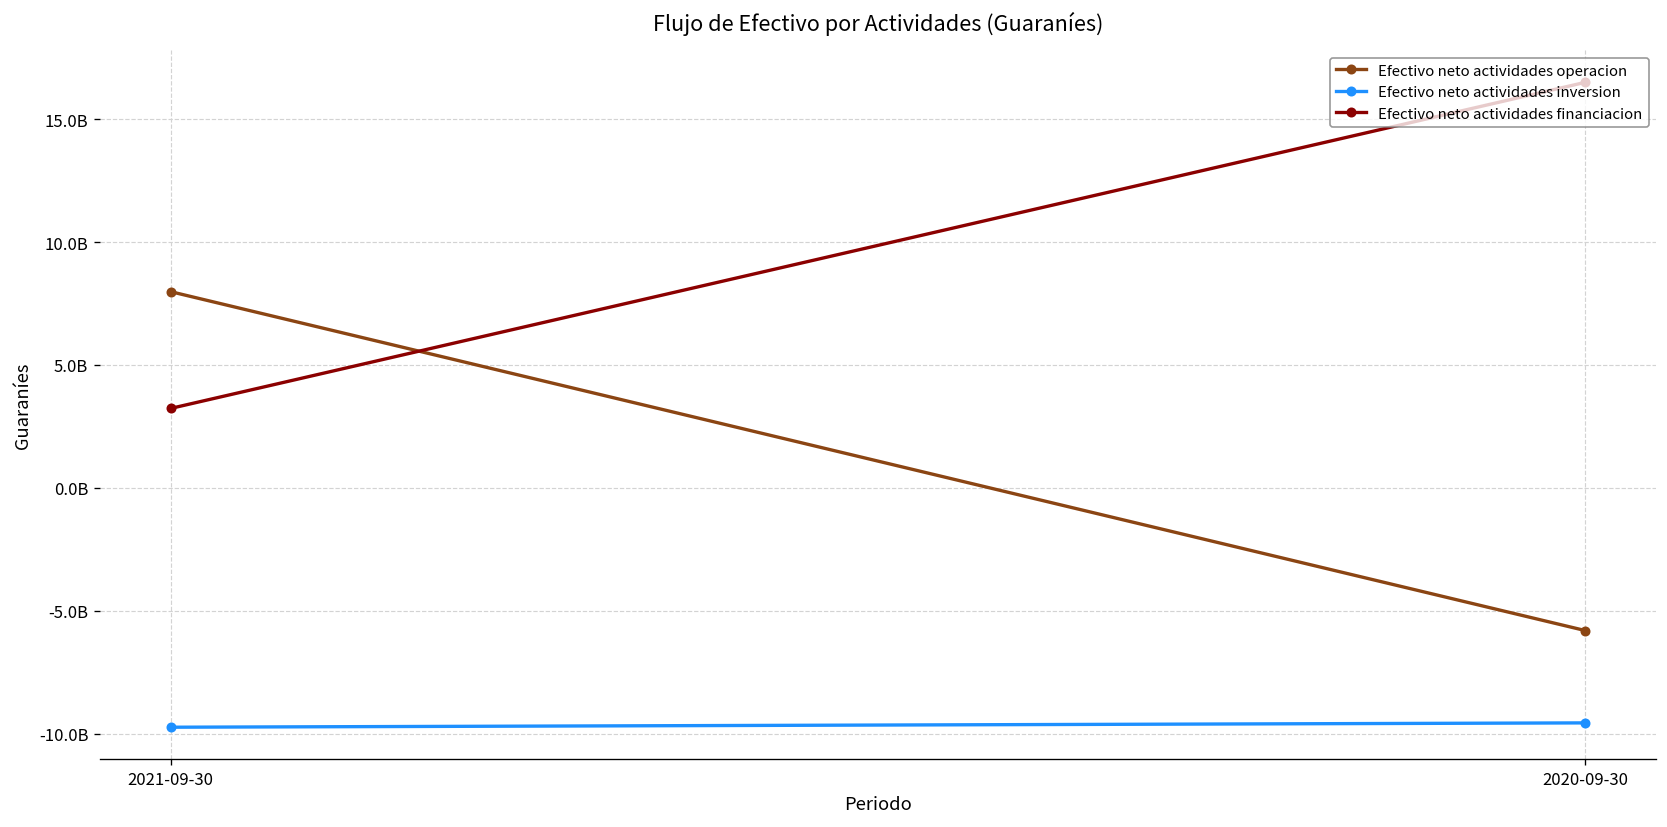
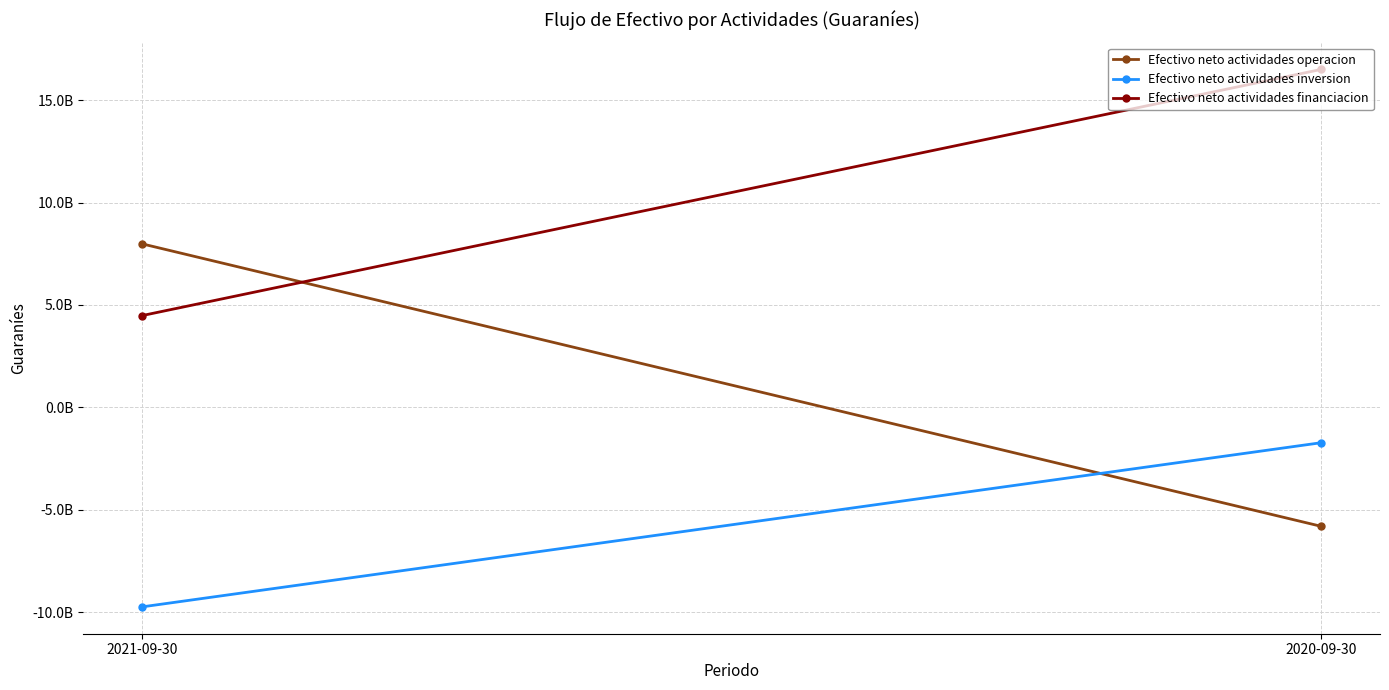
  {
    "Efectivo neto actividades operacion": {
      "2021-09-30": 8000000000,
      "2020-09-30": -5800000000
    },
    "Efectivo neto actividades inversion": {
      "2021-09-30": -9700000000,
-     "2020-09-30": -9600000000
+     "2020-09-30": -1700000000
    },
    "Efectivo neto actividades financiacion": {
-     "2021-09-30": 3200000000
+     "2021-09-30": 4500000000
    }
  }
